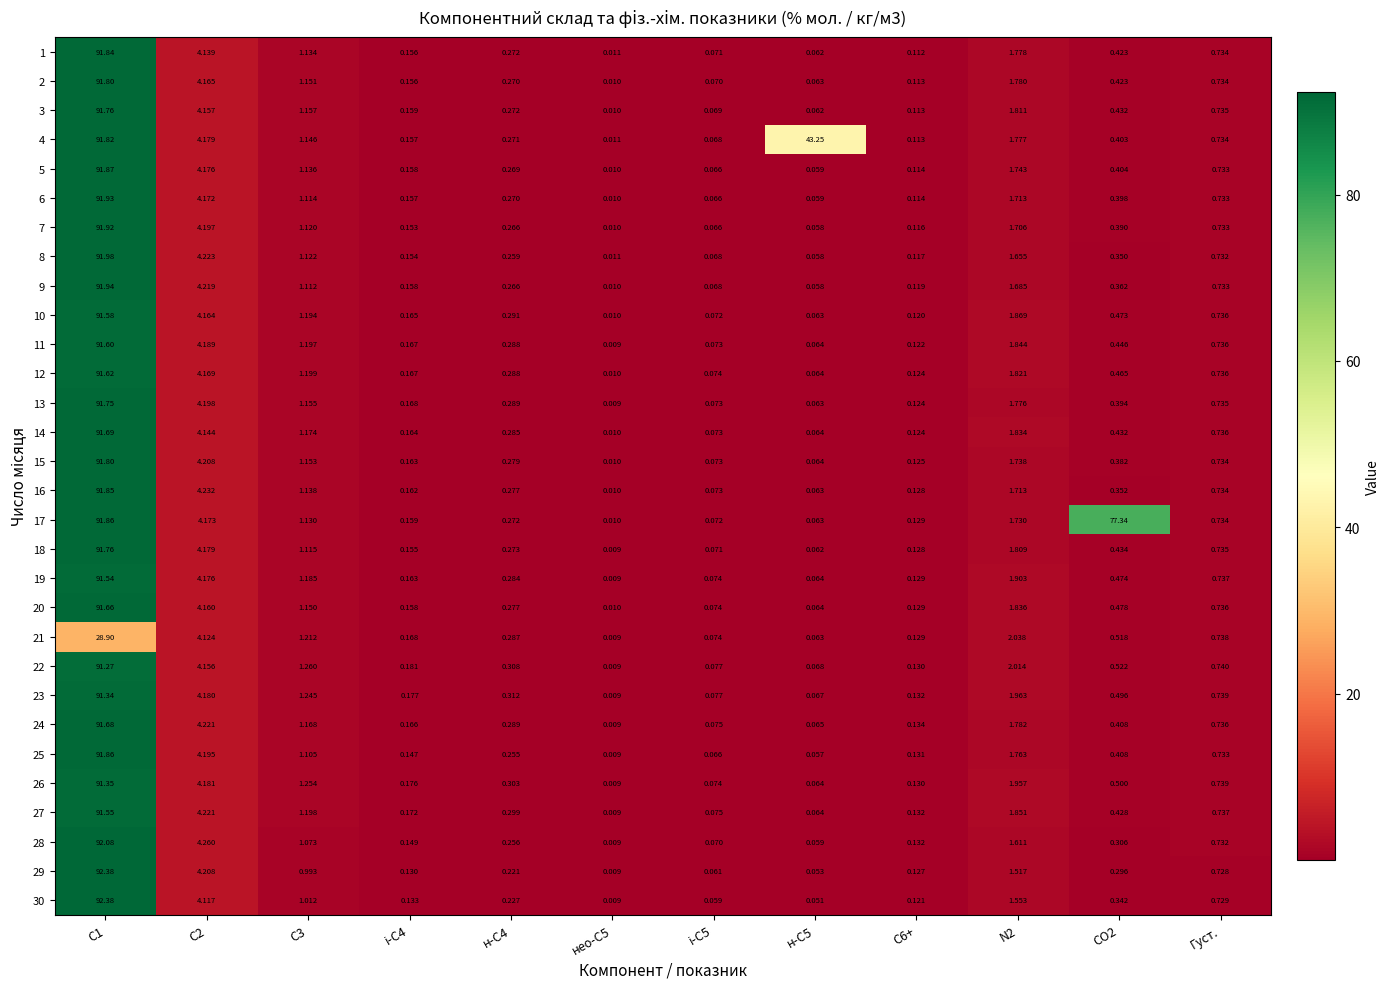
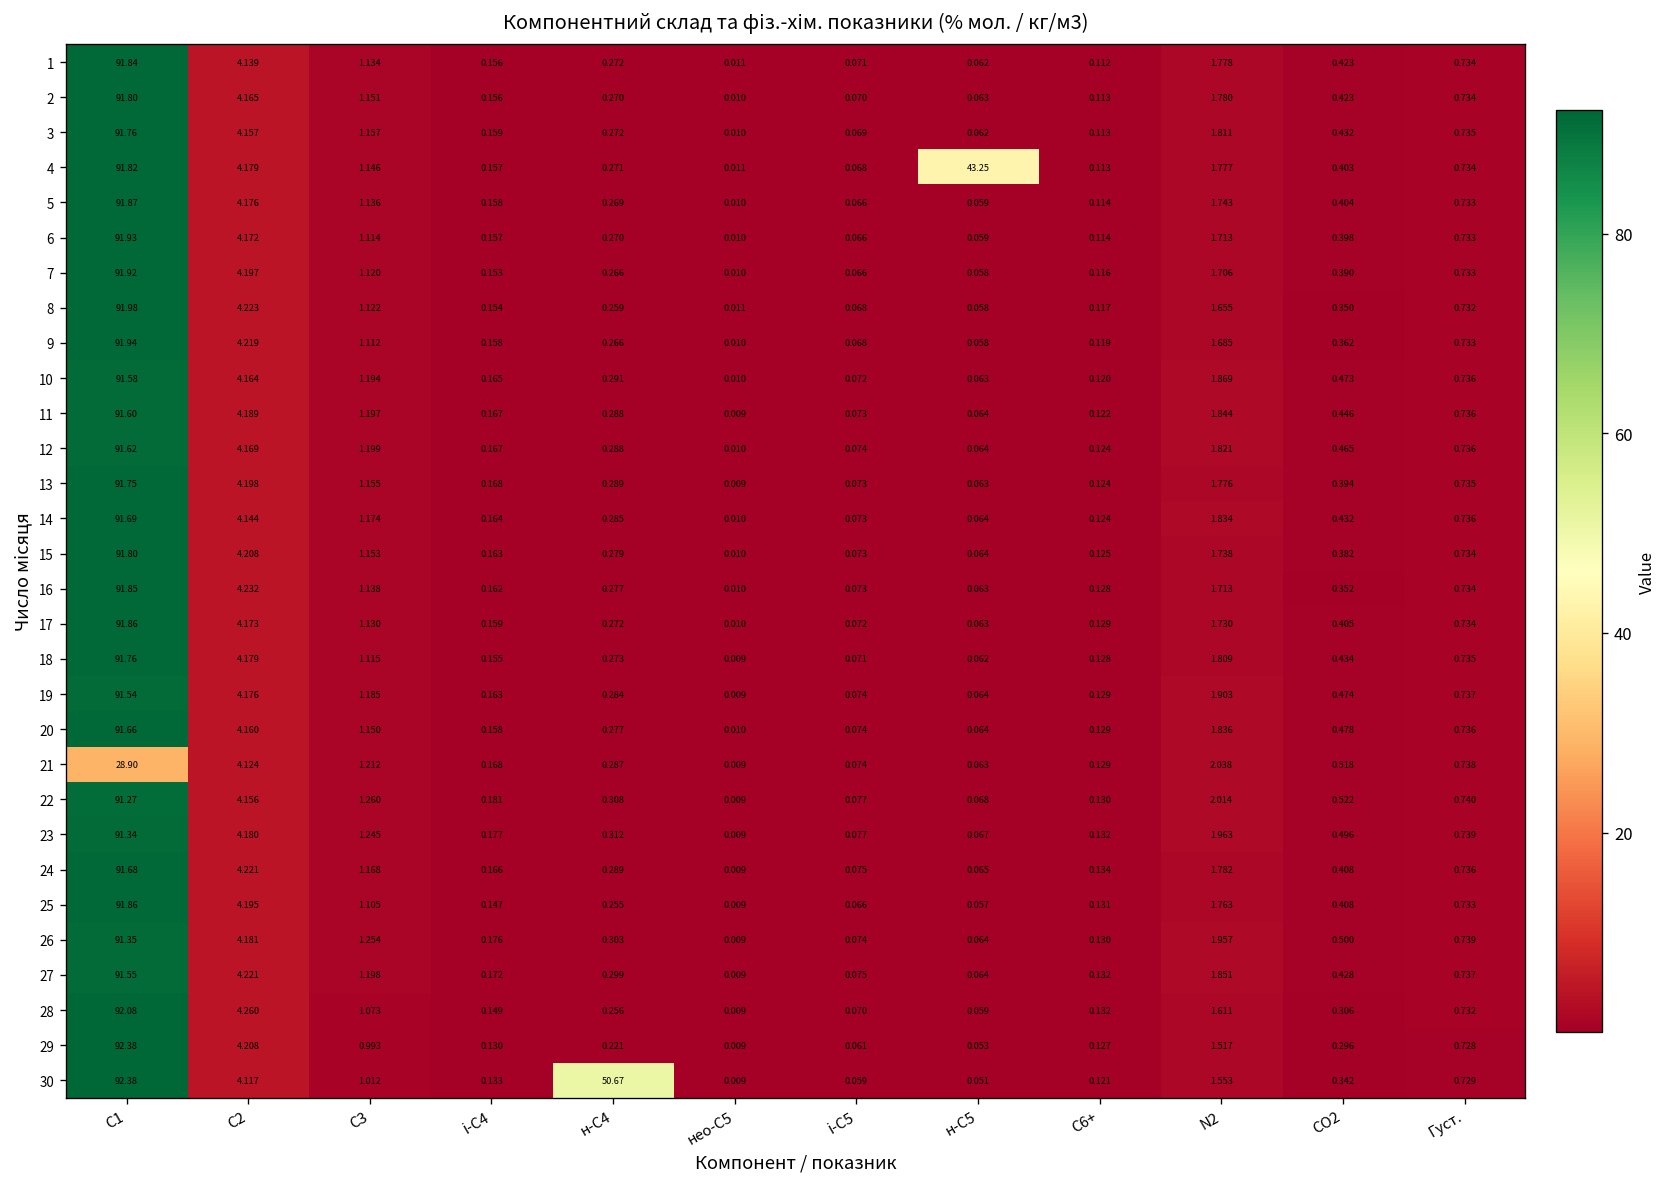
  {
    "17": {
      "С1": 91.86,
      "С2": 4.173,
      "С3": 1.130,
      "і-С4": 0.159,
      "н-С4": 0.272,
      "нео-С5": 0.010,
      "і-С5": 0.072,
      "н-С5": 0.063,
      "С6+": 0.129,
      "N2": 1.730,
-     "СО2": 77.34,
+     "СО2": 0.405,
      "Густ.": 0.734
    },
    "30": {
      "С1": 92.38,
      "С2": 4.117,
      "С3": 1.012,
      "і-С4": 0.133,
-     "н-С4": 0.227,
+     "н-С4": 50.67,
      "нео-С5": 0.009,
      "і-С5": 0.059,
      "н-С5": 0.051,
      "С6+": 0.121,
      "N2": 1.553,
      "СО2": 0.342,
      "Густ.": 0.729
    }
  }
